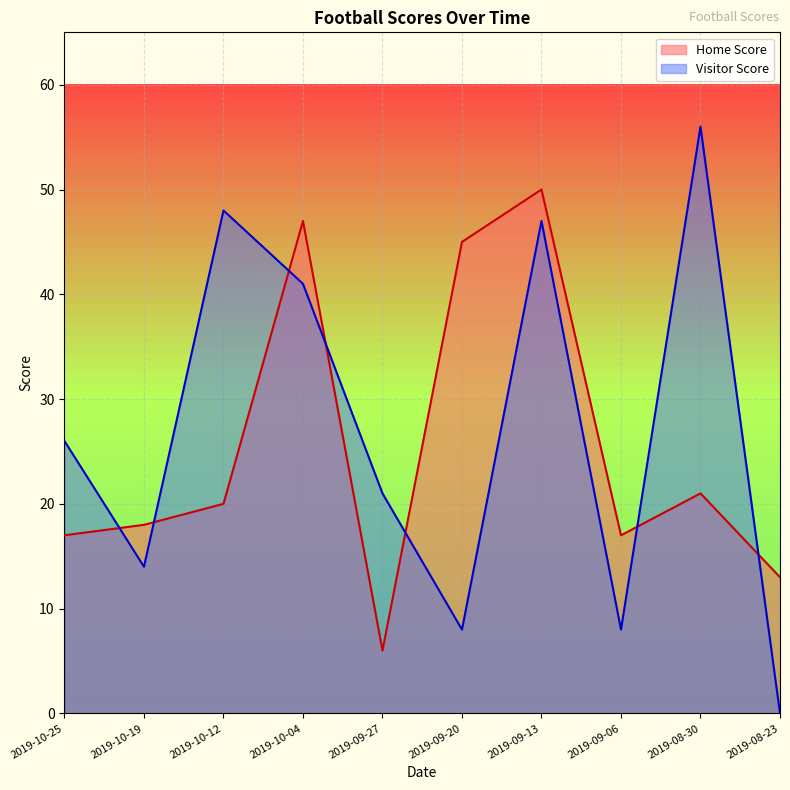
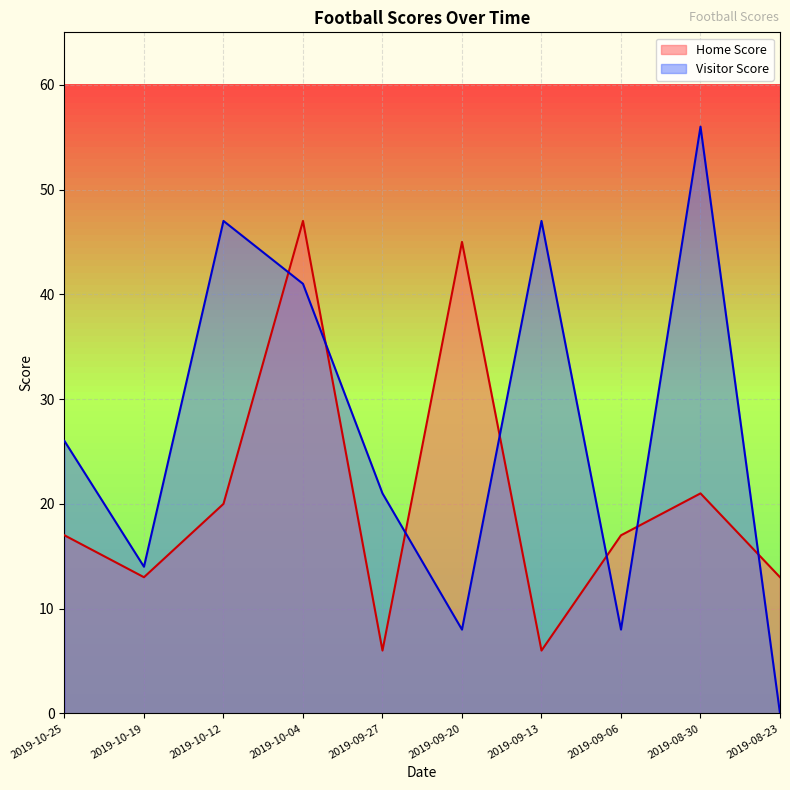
  {
    "Home Score": {
      "2019-10-25": 17,
-     "2019-10-19": 18,
+     "2019-10-19": 13,
      "2019-10-12": 20,
      "2019-10-04": 47,
      "2019-09-27": 6,
      "2019-09-20": 45,
-     "2019-09-13": 50,
+     "2019-09-13": 6,
      "2019-09-06": 17,
      "2019-08-30": 21,
      "2019-08-23": 13
    },
    "Visitor Score": {
      "2019-10-25": 26,
      "2019-10-19": 14,
-     "2019-10-12": 48,
+     "2019-10-12": 47,
      "2019-10-04": 41,
      "2019-09-27": 21,
      "2019-09-20": 8,
      "2019-09-13": 47,
      "2019-09-06": 8,
      "2019-08-30": 56,
      "2019-08-23": 0
    }
  }
